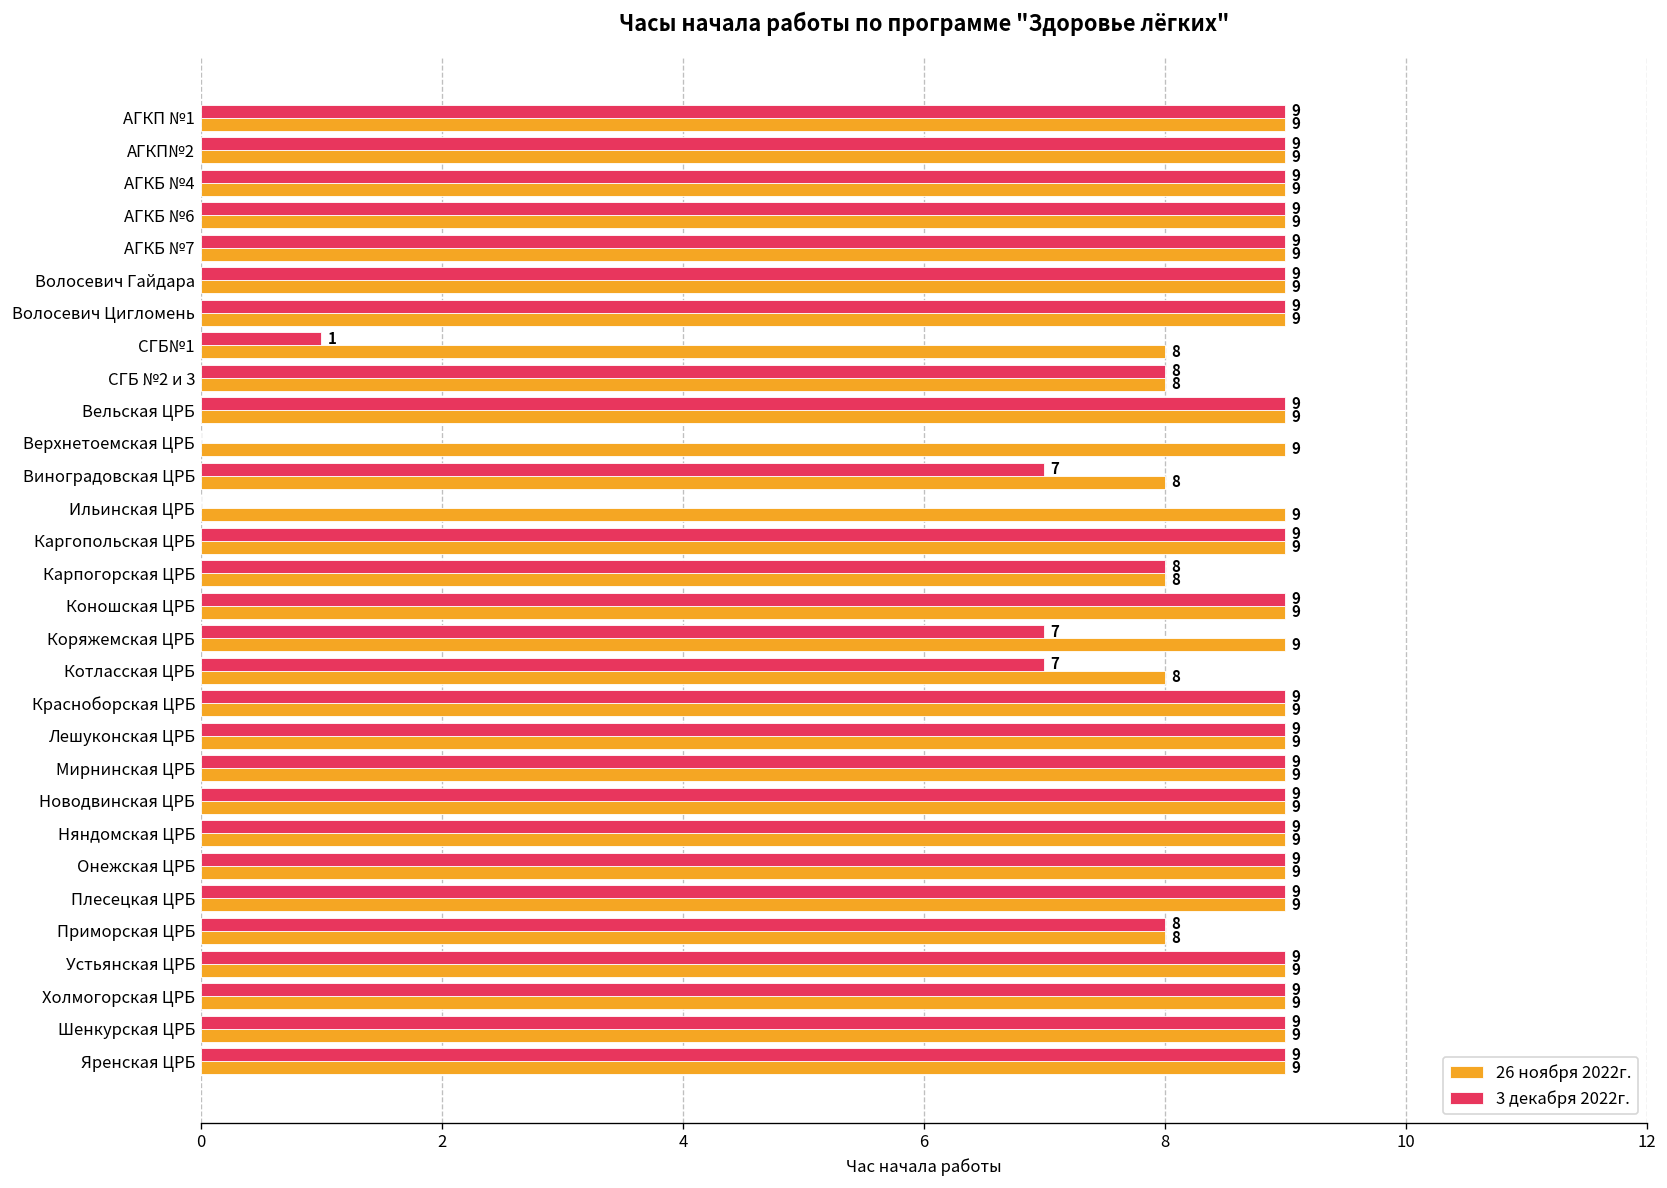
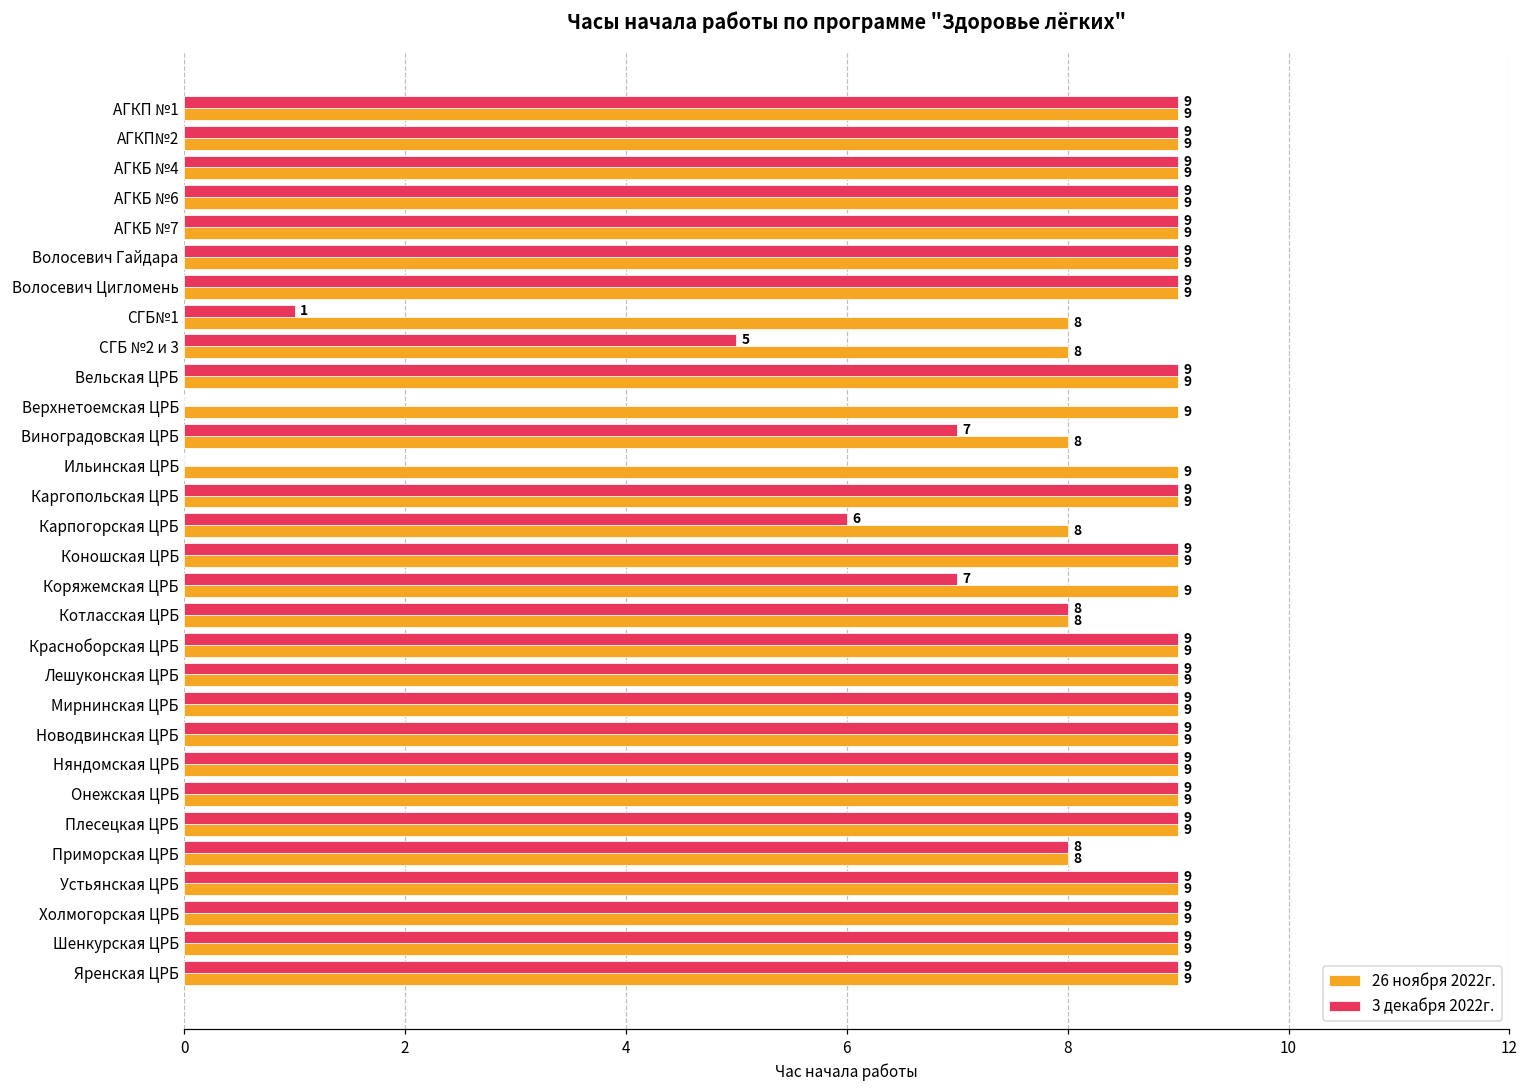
  {
    "26 ноября 2022г.": {
      "СГБ№1": 8,
      "СГБ №2 и 3": 8,
      "Верхнетоемская ЦРБ": 9,
      "Виноградовская ЦРБ": 8,
      "Ильинская ЦРБ": 9,
      "Карпогорская ЦРБ": 8,
      "Коряжемская ЦРБ": 9
    },
    "3 декабря 2022г.": {
      "СГБ№1": 1,
-     "СГБ №2 и 3": 8,
+     "СГБ №2 и 3": 5,
      "Виноградовская ЦРБ": 7,
-     "Карпогорская ЦРБ": 8,
+     "Карпогорская ЦРБ": 6,
      "Коряжемская ЦРБ": 7,
-     "Котласская ЦРБ": 7
+     "Котласская ЦРБ": 8
    }
  }
